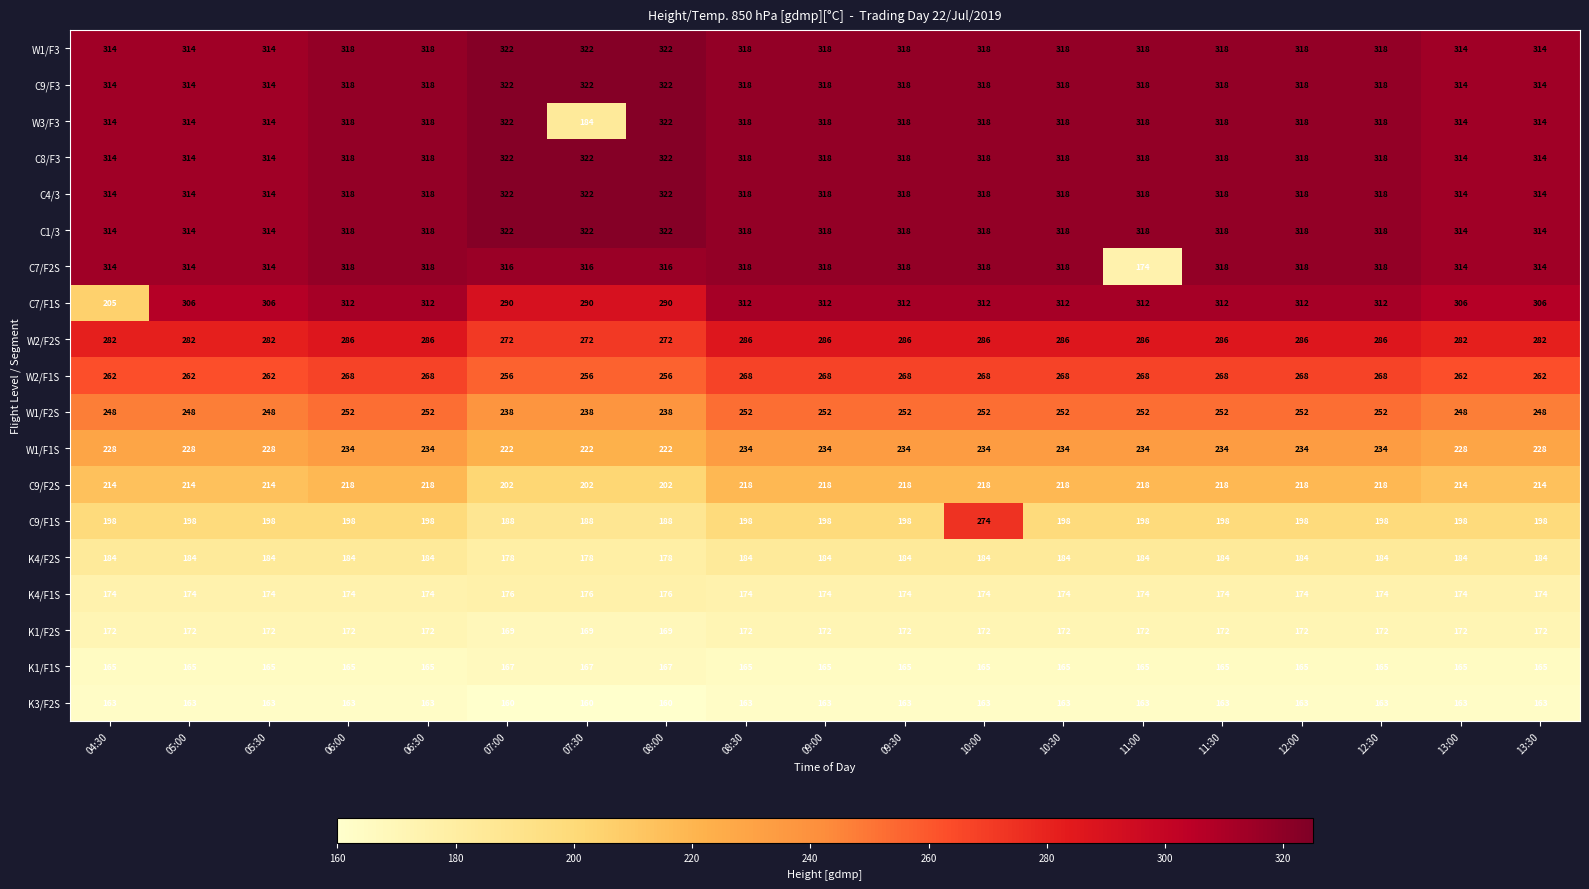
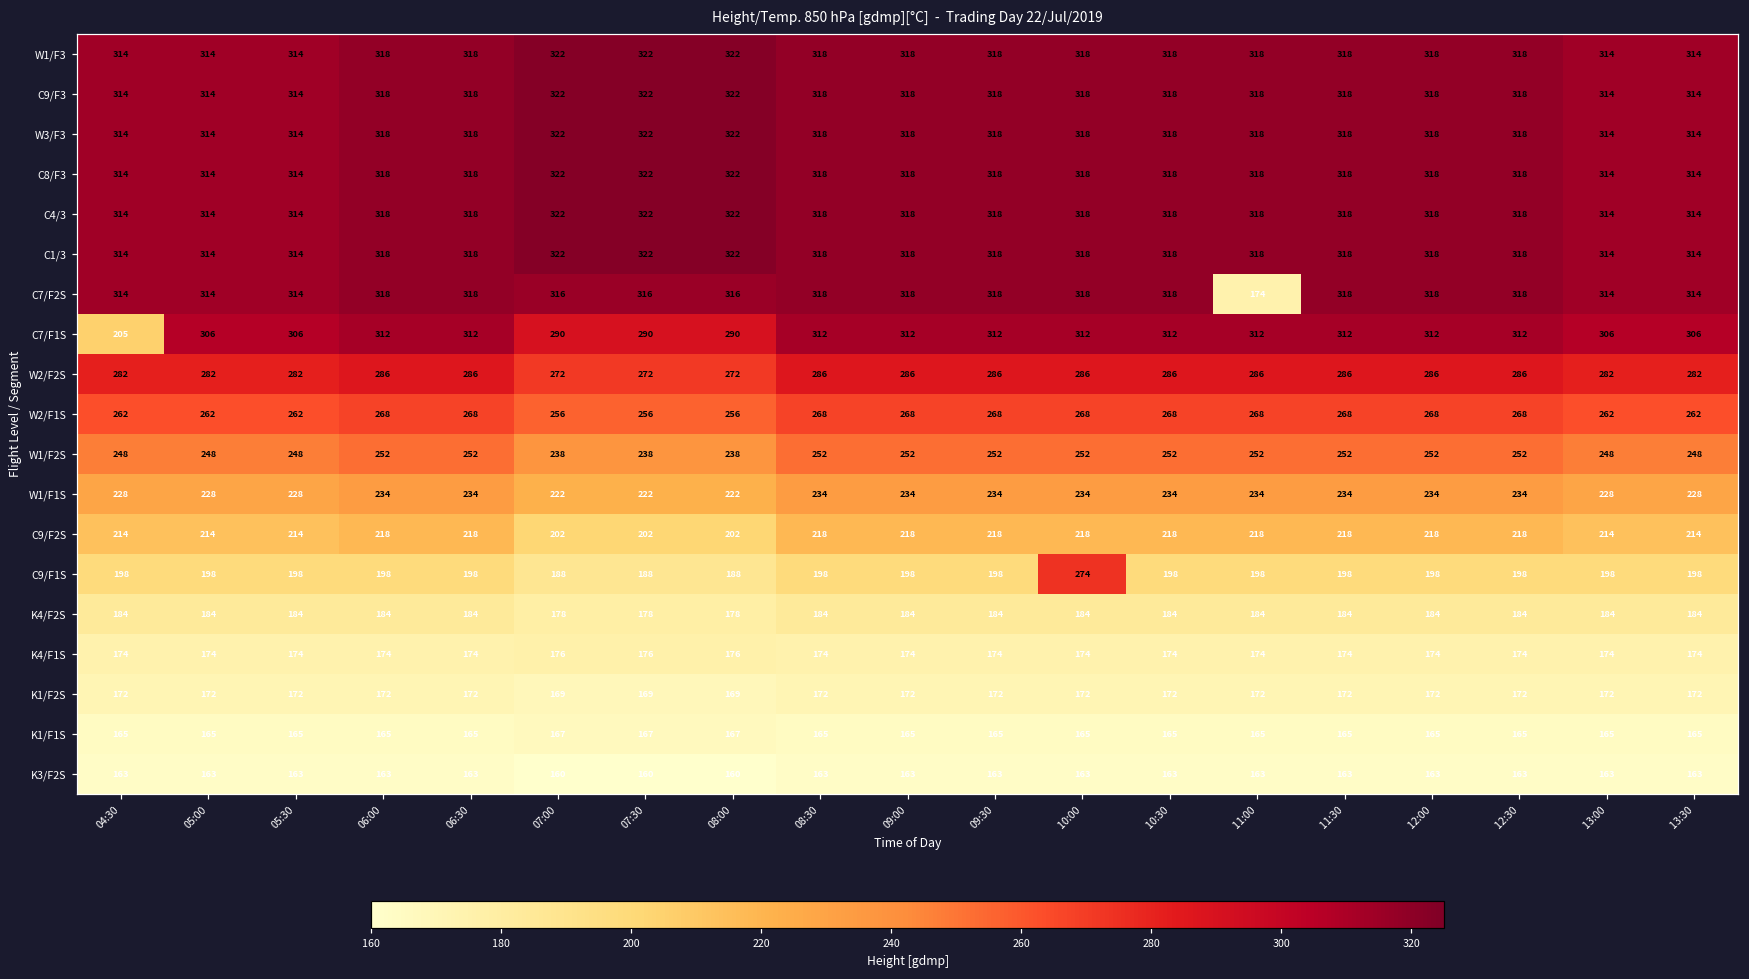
  {
    "W3/F3": {
      "04:30": 314,
      "05:00": 314,
      "05:30": 314,
      "06:00": 318,
      "06:30": 318,
      "07:00": 322,
-     "07:30": 184,
+     "07:30": 322,
      "08:00": 322,
      "08:30": 318,
      "09:00": 318,
      "09:30": 318,
      "10:00": 318,
      "10:30": 318,
      "11:00": 318,
      "11:30": 318,
      "12:00": 318,
      "12:30": 318,
      "13:00": 314,
      "13:30": 314
    }
  }
